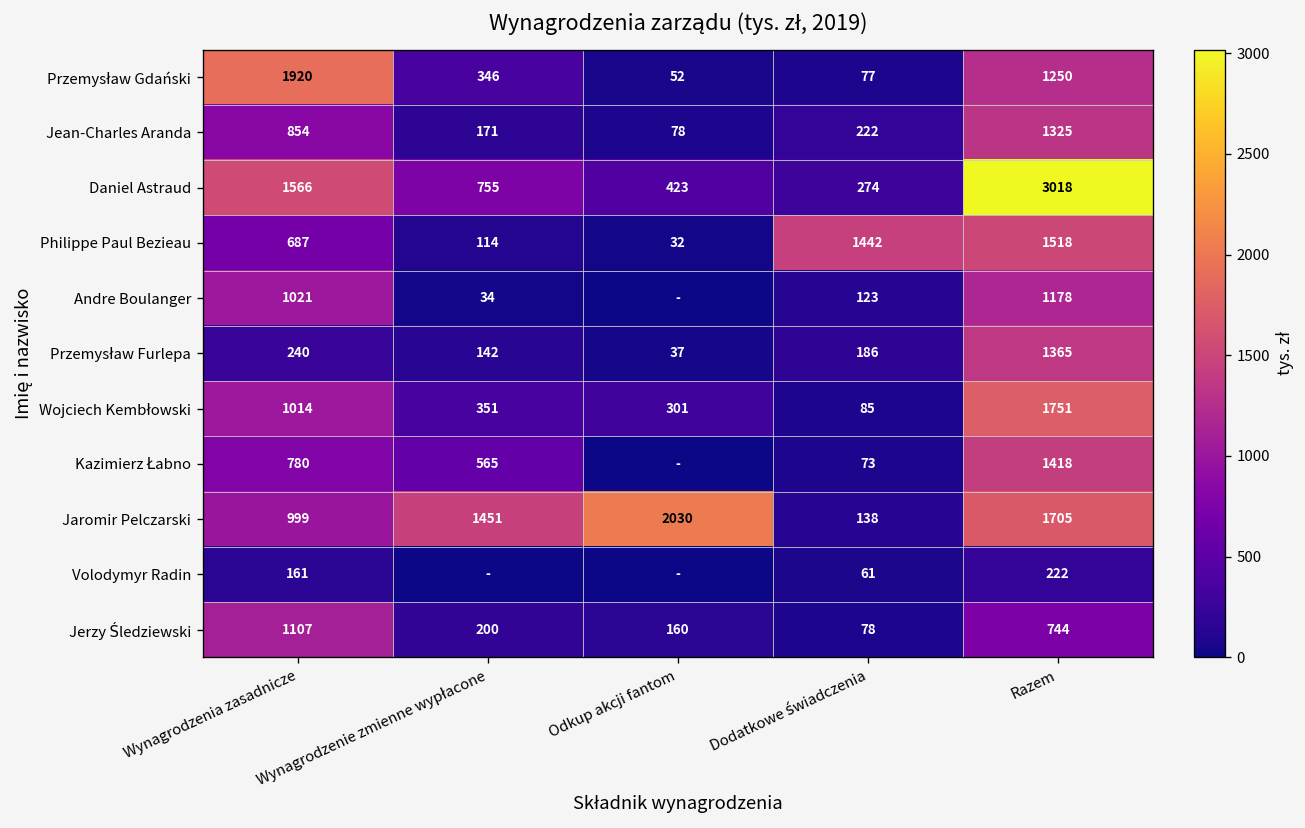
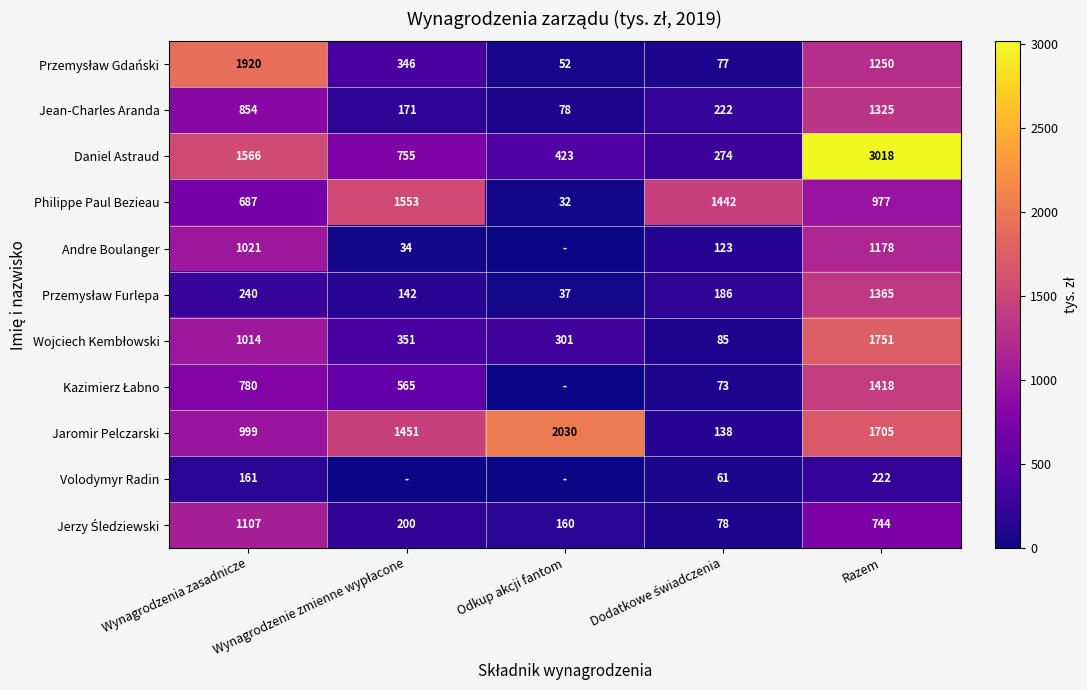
  {
    "Przemysław Gdański": {
      "Wynagrodzenia zasadnicze": 1920,
      "Wynagrodzenie zmienne wypłacone": 346,
      "Odkup akcji fantom": 52,
      "Dodatkowe świadczenia": 77,
      "Razem": 1250
    },
    "Jean-Charles Aranda": {
      "Wynagrodzenia zasadnicze": 854,
      "Wynagrodzenie zmienne wypłacone": 171,
      "Odkup akcji fantom": 78,
      "Dodatkowe świadczenia": 222,
      "Razem": 1325
    },
    "Daniel Astraud": {
      "Wynagrodzenia zasadnicze": 1566,
      "Wynagrodzenie zmienne wypłacone": 755,
      "Odkup akcji fantom": 423,
      "Dodatkowe świadczenia": 274,
      "Razem": 3018
    },
    "Philippe Paul Bezieau": {
      "Wynagrodzenia zasadnicze": 687,
-     "Wynagrodzenie zmienne wypłacone": 114,
+     "Wynagrodzenie zmienne wypłacone": 1553,
      "Odkup akcji fantom": 32,
      "Dodatkowe świadczenia": 1442,
-     "Razem": 1518
+     "Razem": 977
    },
    "Andre Boulanger": {
      "Wynagrodzenia zasadnicze": 1021,
      "Wynagrodzenie zmienne wypłacone": 34,
      "Dodatkowe świadczenia": 123,
      "Razem": 1178
    },
    "Przemysław Furlepa": {
      "Wynagrodzenia zasadnicze": 240,
      "Wynagrodzenie zmienne wypłacone": 142,
      "Odkup akcji fantom": 37,
      "Dodatkowe świadczenia": 186,
      "Razem": 1365
    },
    "Wojciech Kembłowski": {
      "Wynagrodzenia zasadnicze": 1014,
      "Wynagrodzenie zmienne wypłacone": 351,
      "Odkup akcji fantom": 301,
      "Dodatkowe świadczenia": 85,
      "Razem": 1751
    },
    "Kazimierz Łabno": {
      "Wynagrodzenia zasadnicze": 780,
      "Wynagrodzenie zmienne wypłacone": 565,
      "Dodatkowe świadczenia": 73,
      "Razem": 1418
    },
    "Jaromir Pelczarski": {
      "Wynagrodzenia zasadnicze": 999,
      "Wynagrodzenie zmienne wypłacone": 1451,
      "Odkup akcji fantom": 2030,
      "Dodatkowe świadczenia": 138,
      "Razem": 1705
    },
    "Volodymyr Radin": {
      "Wynagrodzenia zasadnicze": 161,
      "Dodatkowe świadczenia": 61,
      "Razem": 222
    },
    "Jerzy Śledziewski": {
      "Wynagrodzenia zasadnicze": 1107,
      "Wynagrodzenie zmienne wypłacone": 200,
      "Odkup akcji fantom": 160,
      "Dodatkowe świadczenia": 78,
      "Razem": 744
    }
  }
